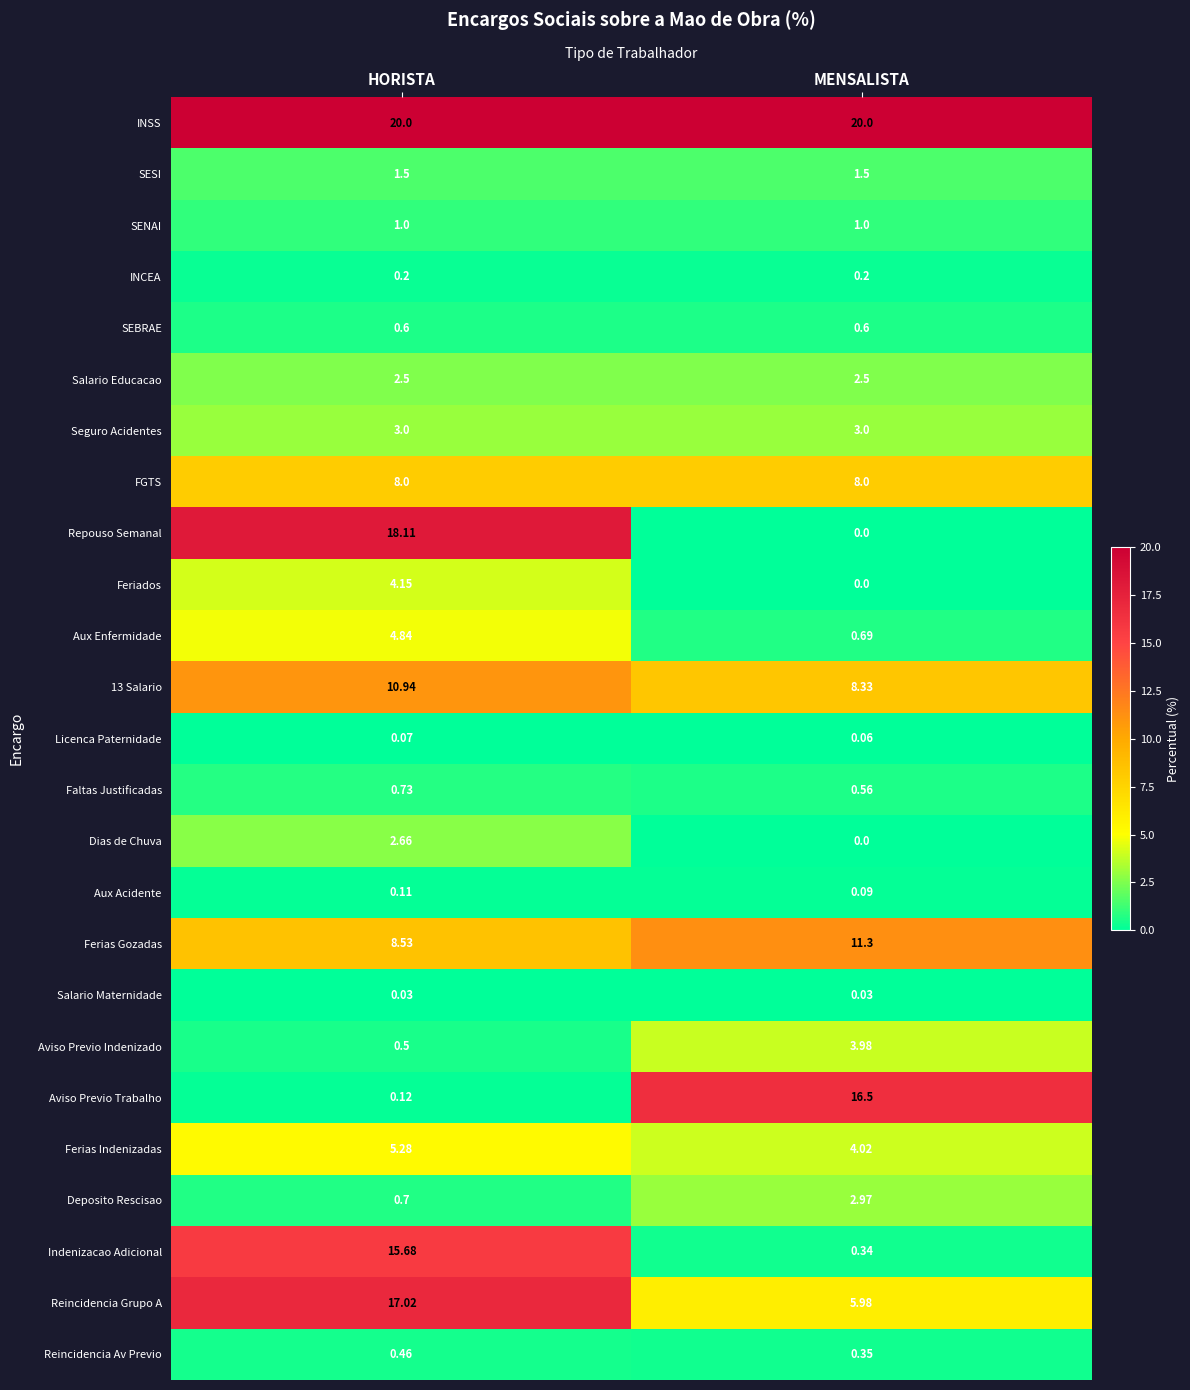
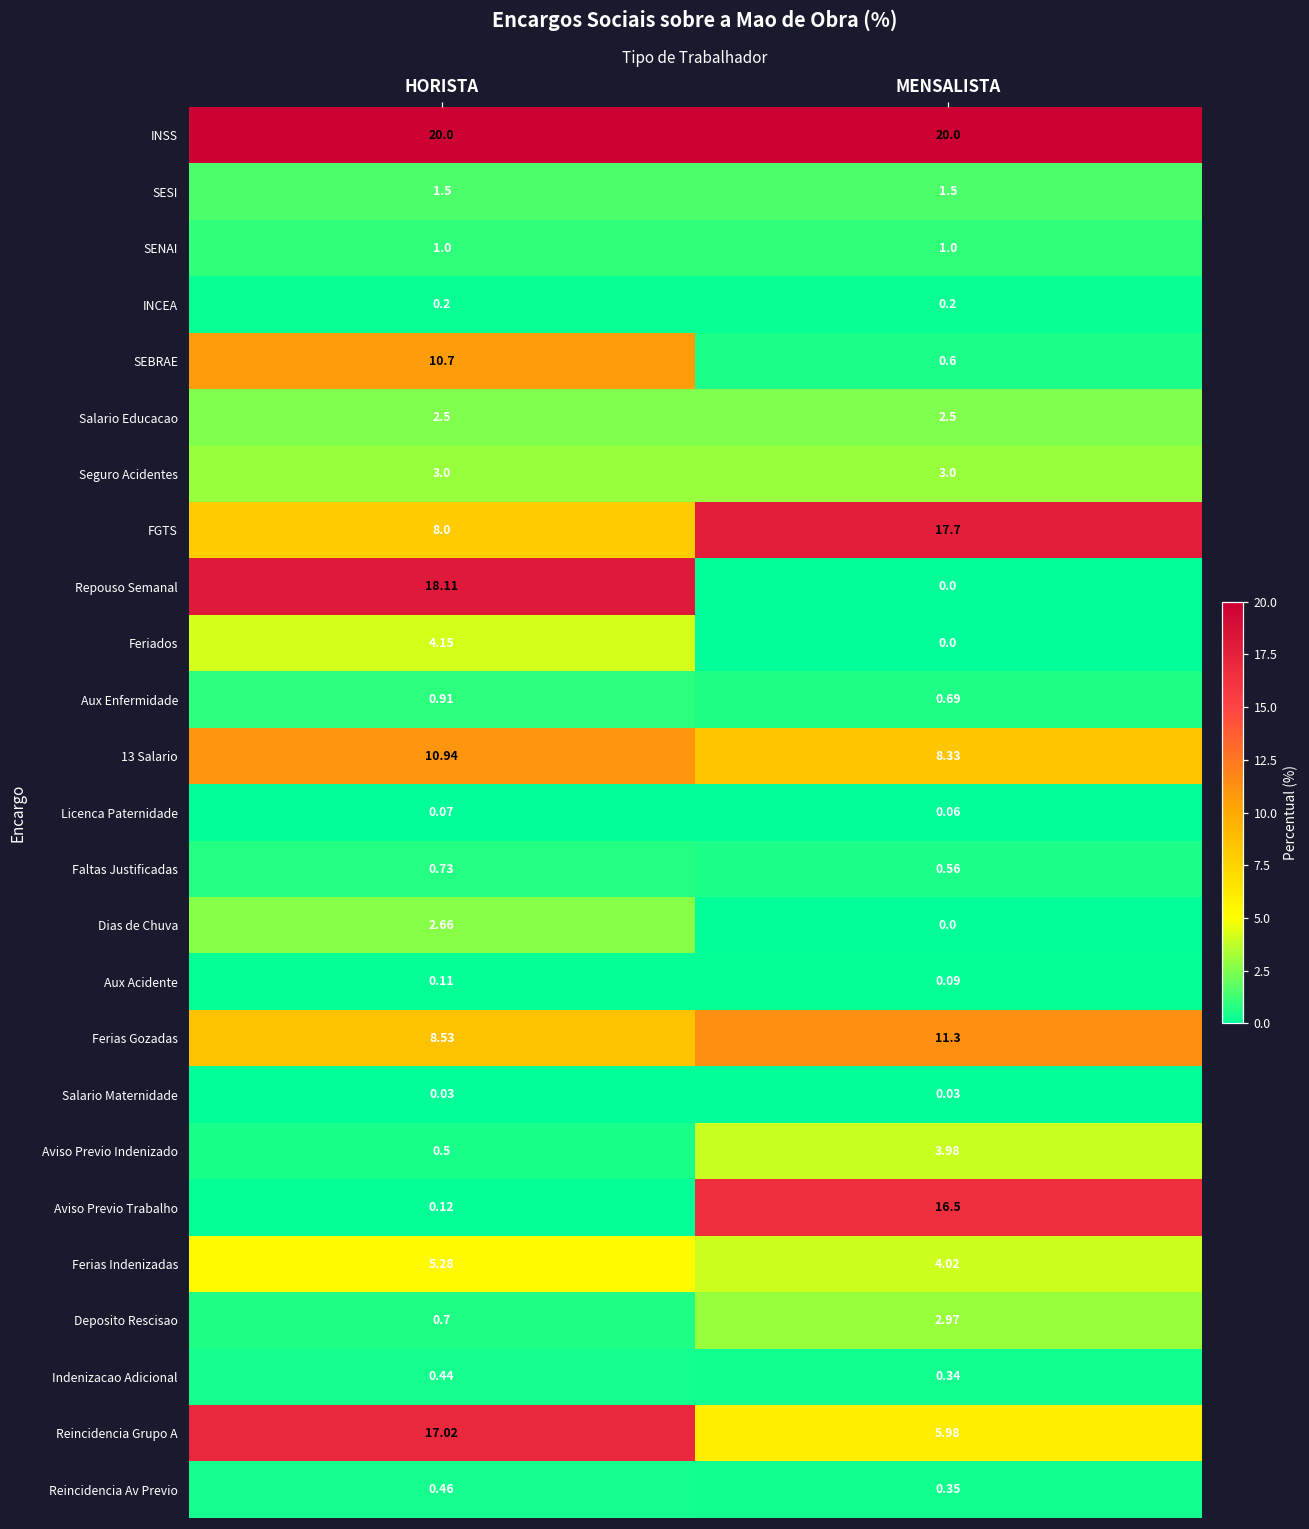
  {
    "INSS": {
      "HORISTA": 20.0,
      "MENSALISTA": 20.0
    },
    "SESI": {
      "HORISTA": 1.5,
      "MENSALISTA": 1.5
    },
    "SENAI": {
      "HORISTA": 1.0,
      "MENSALISTA": 1.0
    },
    "INCEA": {
      "HORISTA": 0.2,
      "MENSALISTA": 0.2
    },
    "SEBRAE": {
-     "HORISTA": 0.6,
+     "HORISTA": 10.7,
      "MENSALISTA": 0.6
    },
    "Salario Educacao": {
      "HORISTA": 2.5,
      "MENSALISTA": 2.5
    },
    "Seguro Acidentes": {
      "HORISTA": 3.0,
      "MENSALISTA": 3.0
    },
    "FGTS": {
      "HORISTA": 8.0,
-     "MENSALISTA": 8.0
+     "MENSALISTA": 17.7
    },
    "Repouso Semanal": {
      "HORISTA": 18.11,
      "MENSALISTA": 0.0
    },
    "Feriados": {
      "HORISTA": 4.15,
      "MENSALISTA": 0.0
    },
    "Aux Enfermidade": {
-     "HORISTA": 4.84,
+     "HORISTA": 0.91,
      "MENSALISTA": 0.69
    },
    "13 Salario": {
      "HORISTA": 10.94,
      "MENSALISTA": 8.33
    },
    "Licenca Paternidade": {
      "HORISTA": 0.07,
      "MENSALISTA": 0.06
    },
    "Faltas Justificadas": {
      "HORISTA": 0.73,
      "MENSALISTA": 0.56
    },
    "Dias de Chuva": {
      "HORISTA": 2.66,
      "MENSALISTA": 0.0
    },
    "Aux Acidente": {
      "HORISTA": 0.11,
      "MENSALISTA": 0.09
    },
    "Ferias Gozadas": {
      "HORISTA": 8.53,
      "MENSALISTA": 11.3
    },
    "Salario Maternidade": {
      "HORISTA": 0.03,
      "MENSALISTA": 0.03
    },
    "Aviso Previo Indenizado": {
      "HORISTA": 0.5,
      "MENSALISTA": 3.98
    },
    "Aviso Previo Trabalho": {
      "HORISTA": 0.12,
      "MENSALISTA": 16.5
    },
    "Ferias Indenizadas": {
      "HORISTA": 5.28,
      "MENSALISTA": 4.02
    },
    "Deposito Rescisao": {
      "HORISTA": 0.7,
      "MENSALISTA": 2.97
    },
    "Indenizacao Adicional": {
-     "HORISTA": 15.68,
+     "HORISTA": 0.44,
      "MENSALISTA": 0.34
    },
    "Reincidencia Grupo A": {
      "HORISTA": 17.02,
      "MENSALISTA": 5.98
    },
    "Reincidencia Av Previo": {
      "HORISTA": 0.46,
      "MENSALISTA": 0.35
    }
  }
